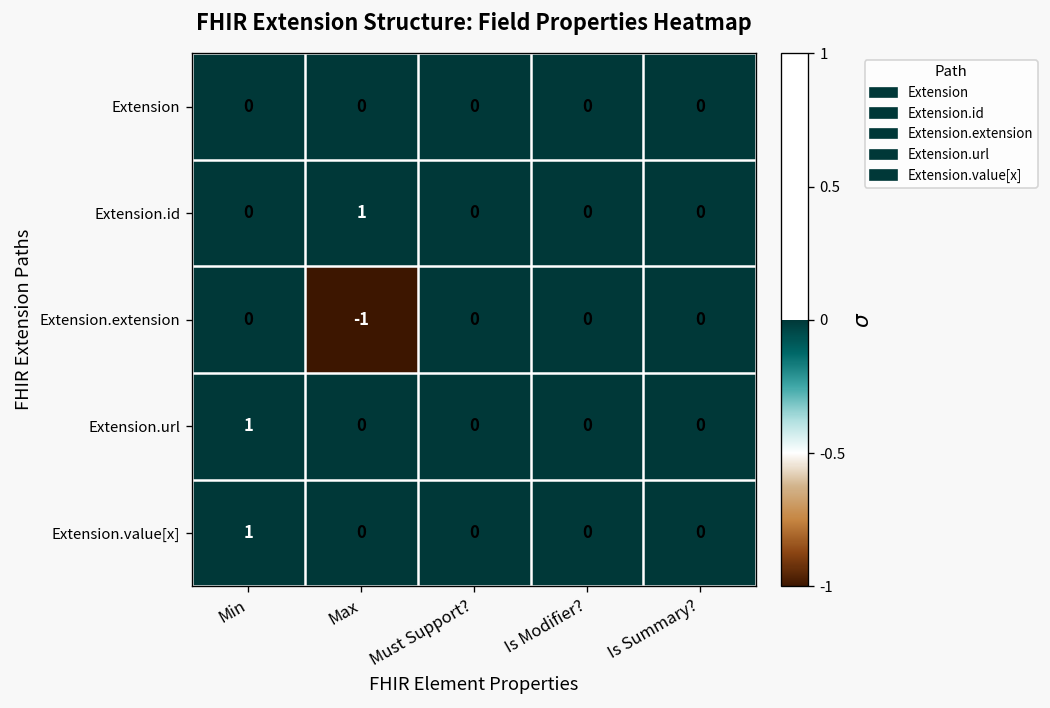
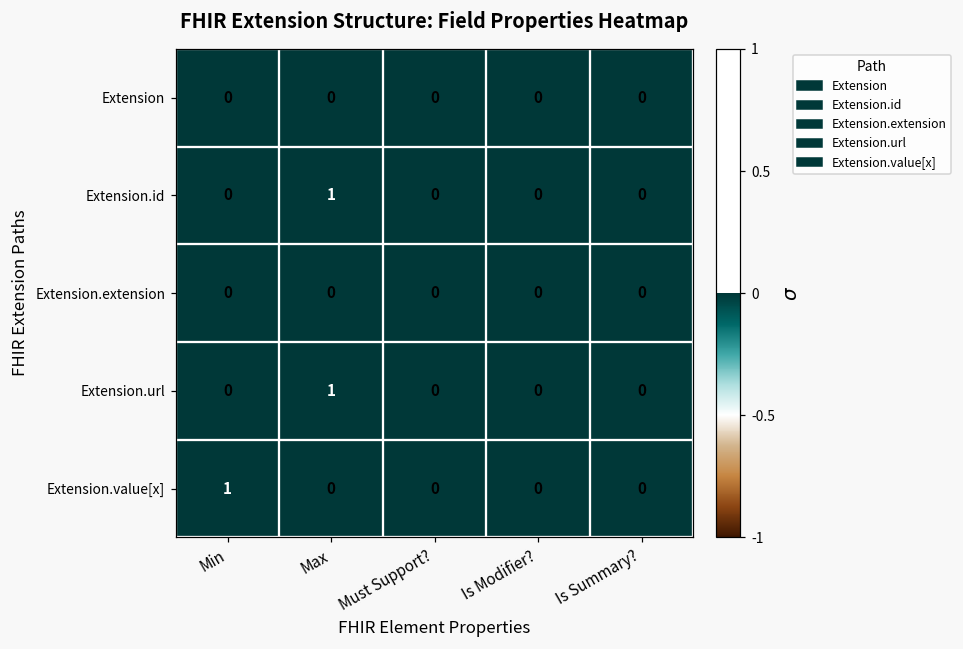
  {
    "Extension": {
      "Min": 0,
      "Max": 0,
      "Must Support?": 0,
      "Is Modifier?": 0,
      "Is Summary?": 0
    },
    "Extension.id": {
      "Min": 0,
      "Max": 1,
      "Must Support?": 0,
      "Is Modifier?": 0,
      "Is Summary?": 0
    },
    "Extension.extension": {
      "Min": 0,
-     "Max": -1,
+     "Max": 0,
      "Must Support?": 0,
      "Is Modifier?": 0,
      "Is Summary?": 0
    },
    "Extension.url": {
-     "Min": 1,
-     "Max": 0,
+     "Min": 0,
+     "Max": 1,
      "Must Support?": 0,
      "Is Modifier?": 0,
      "Is Summary?": 0
    },
    "Extension.value[x]": {
      "Min": 1,
      "Max": 0,
      "Must Support?": 0,
      "Is Modifier?": 0,
      "Is Summary?": 0
    }
  }
